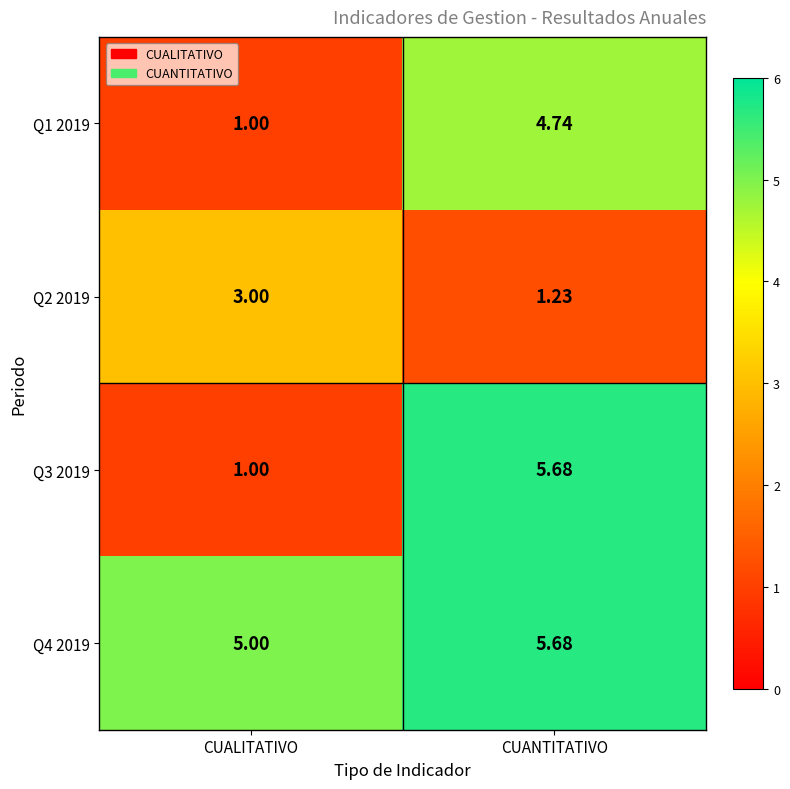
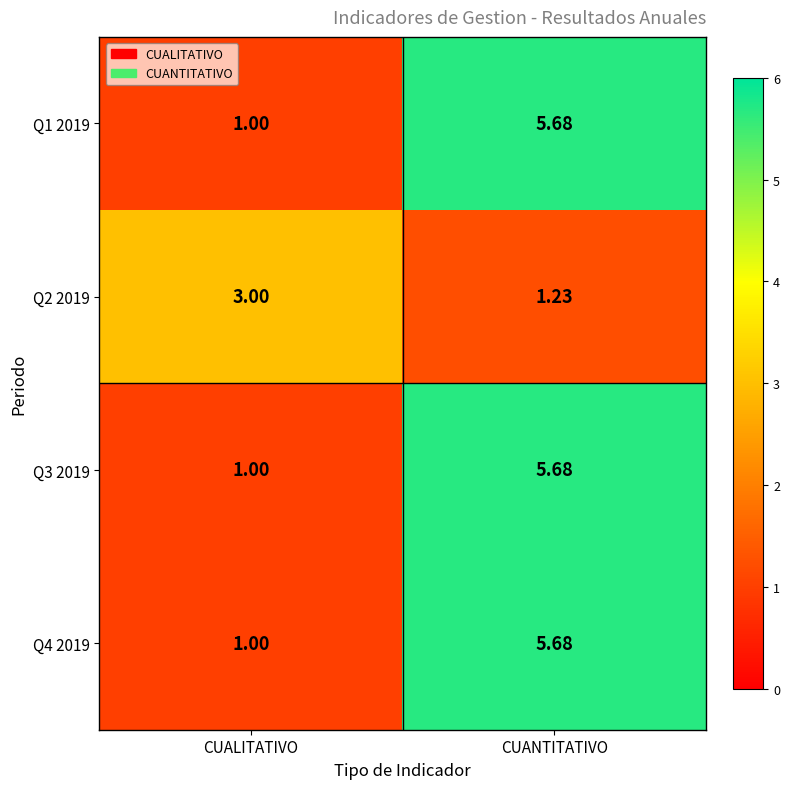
  {
    "Q1 2019": {
      "CUALITATIVO": 1.00,
-     "CUANTITATIVO": 4.74
+     "CUANTITATIVO": 5.68
    },
    "Q2 2019": {
      "CUALITATIVO": 3.00,
      "CUANTITATIVO": 1.23
    },
    "Q3 2019": {
      "CUALITATIVO": 1.00,
      "CUANTITATIVO": 5.68
    },
    "Q4 2019": {
-     "CUALITATIVO": 5.00,
+     "CUALITATIVO": 1.00,
      "CUANTITATIVO": 5.68
    }
  }
